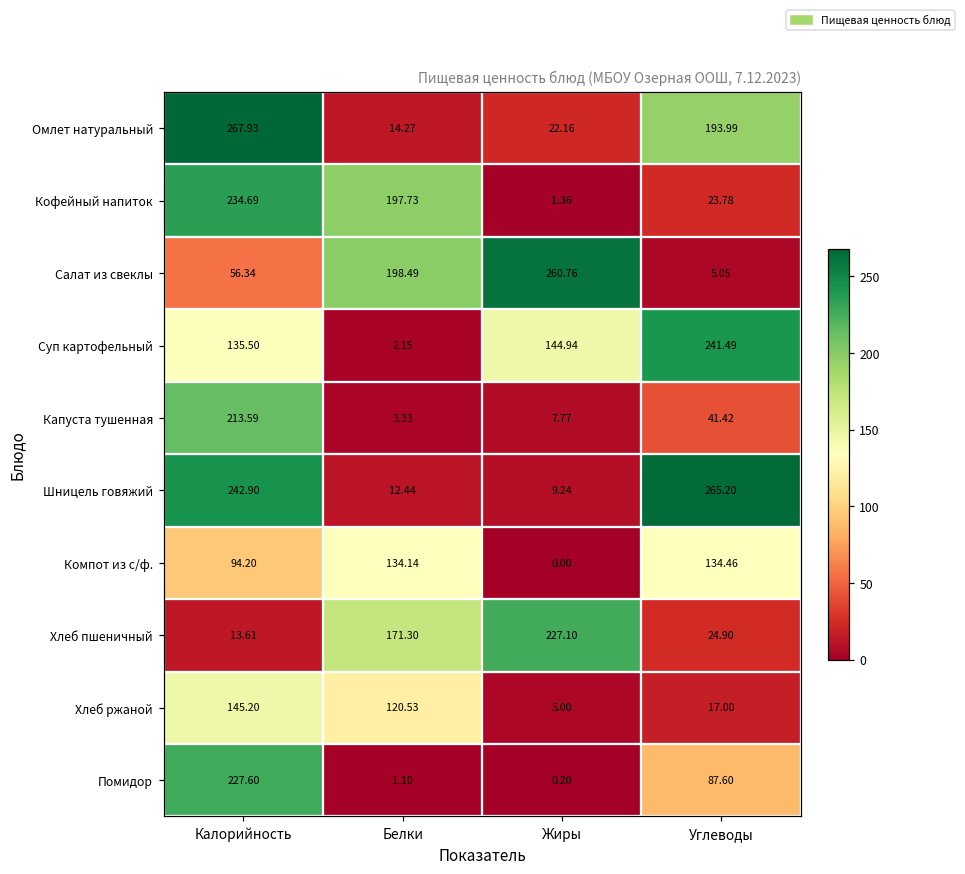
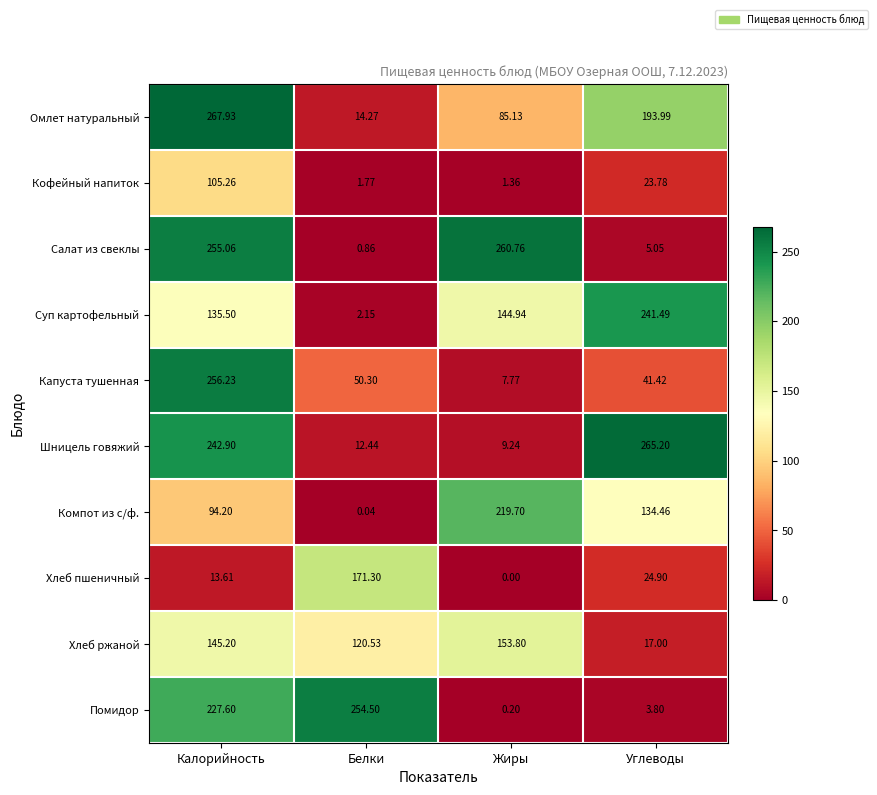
  {
    "Омлет натуральный": {
      "Калорийность": 267.93,
      "Белки": 14.27,
-     "Жиры": 22.16,
+     "Жиры": 85.13,
      "Углеводы": 193.99
    },
    "Кофейный напиток": {
-     "Калорийность": 234.69,
-     "Белки": 197.73,
+     "Калорийность": 105.26,
+     "Белки": 1.77,
      "Жиры": 1.36,
      "Углеводы": 23.78
    },
    "Салат из свеклы": {
-     "Калорийность": 56.34,
-     "Белки": 198.49,
+     "Калорийность": 255.06,
+     "Белки": 0.86,
      "Жиры": 260.76,
      "Углеводы": 5.05
    },
    "Суп картофельный": {
      "Калорийность": 135.50,
      "Белки": 2.15,
      "Жиры": 144.94,
      "Углеводы": 241.49
    },
    "Капуста тушенная": {
-     "Калорийность": 213.59,
-     "Белки": 3.33,
+     "Калорийность": 256.23,
+     "Белки": 50.30,
      "Жиры": 7.77,
      "Углеводы": 41.42
    },
    "Шницель говяжий": {
      "Калорийность": 242.90,
      "Белки": 12.44,
      "Жиры": 9.24,
      "Углеводы": 265.20
    },
    "Компот из с/ф.": {
      "Калорийность": 94.20,
-     "Белки": 134.14,
-     "Жиры": 0.00,
+     "Белки": 0.04,
+     "Жиры": 219.70,
      "Углеводы": 134.46
    },
    "Хлеб пшеничный": {
      "Калорийность": 13.61,
      "Белки": 171.30,
-     "Жиры": 227.10,
+     "Жиры": 0.00,
      "Углеводы": 24.90
    },
    "Хлеб ржаной": {
      "Калорийность": 145.20,
      "Белки": 120.53,
-     "Жиры": 5.00,
+     "Жиры": 153.80,
      "Углеводы": 17.00
    },
    "Помидор": {
      "Калорийность": 227.60,
-     "Белки": 1.10,
+     "Белки": 254.50,
      "Жиры": 0.20,
-     "Углеводы": 87.60
+     "Углеводы": 3.80
    }
  }
